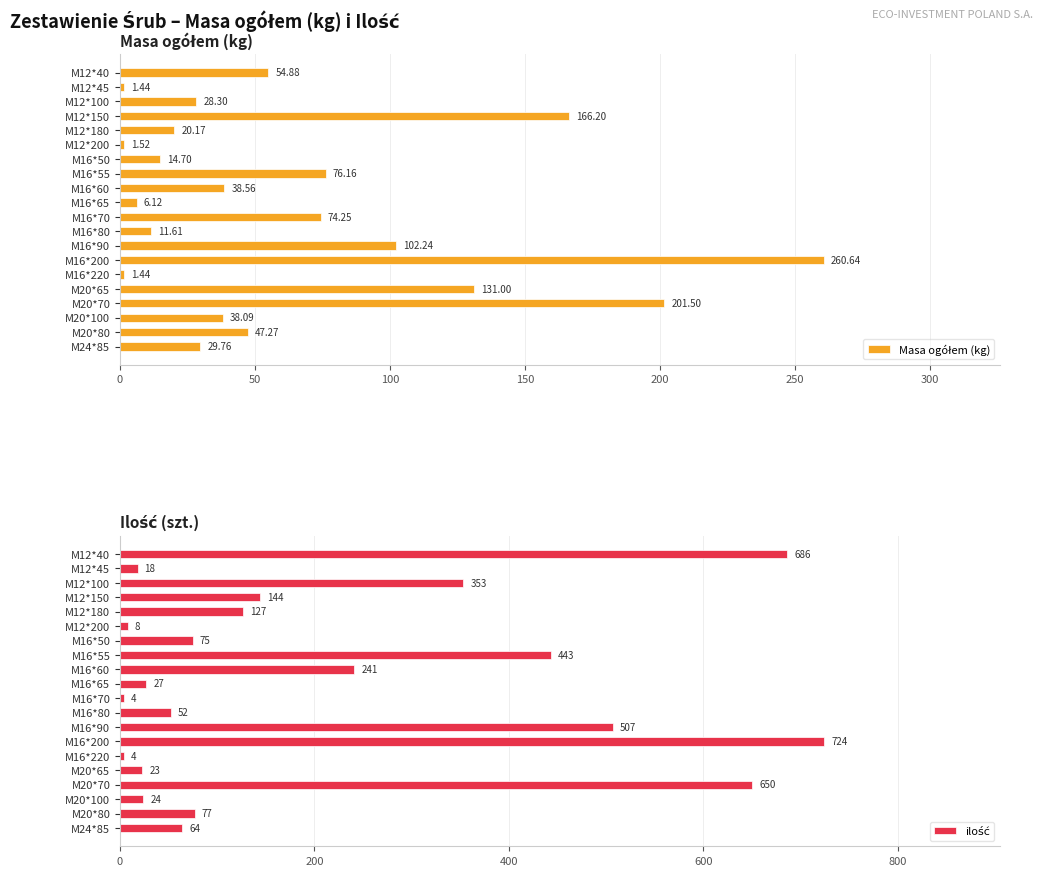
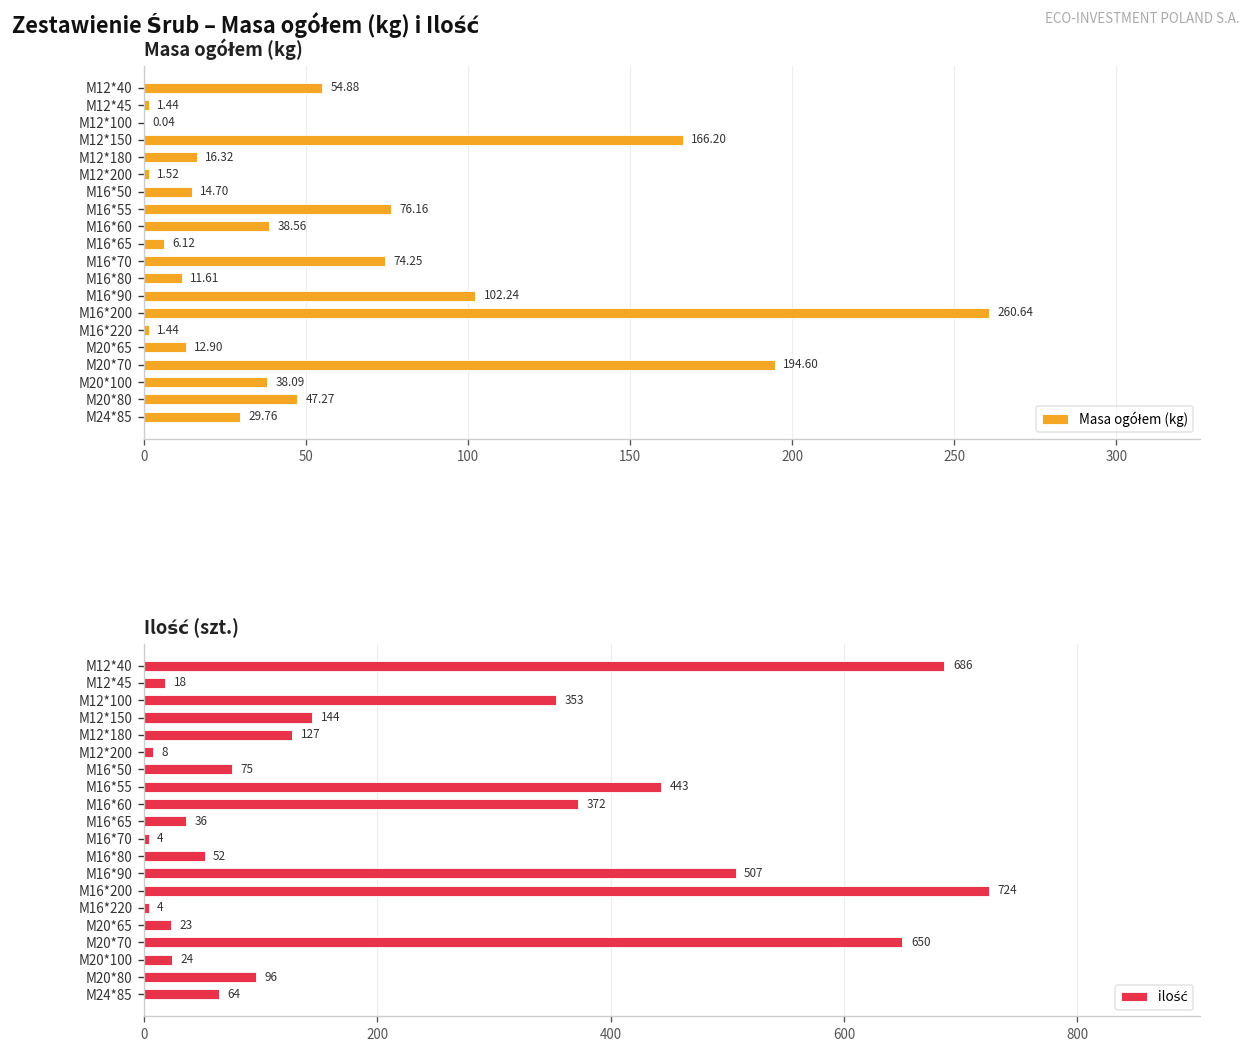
  {
    "Masa ogółem (kg)": {
      "M12*40": 54.88,
      "M12*45": 1.44,
-     "M12*100": 28.30,
+     "M12*100": 0.04,
      "M12*150": 166.20,
-     "M12*180": 20.17,
+     "M12*180": 16.32,
      "M12*200": 1.52,
      "M16*50": 14.70,
      "M16*55": 76.16,
      "M16*60": 38.56,
      "M16*65": 6.12,
      "M16*70": 74.25,
      "M16*80": 11.61,
      "M16*90": 102.24,
      "M16*200": 260.64,
      "M16*220": 1.44,
-     "M20*65": 131.00,
-     "M20*70": 201.50,
+     "M20*65": 12.90,
+     "M20*70": 194.60,
      "M20*100": 38.09,
      "M20*80": 47.27,
      "M24*85": 29.76
    },
    "Ilość (szt.)": {
      "M12*40": 686,
      "M12*45": 18,
      "M12*100": 353,
      "M12*150": 144,
      "M12*180": 127,
      "M12*200": 8,
      "M16*50": 75,
      "M16*55": 443,
-     "M16*60": 241,
-     "M16*65": 27,
+     "M16*60": 372,
+     "M16*65": 36,
      "M16*70": 4,
      "M16*80": 52,
      "M16*90": 507,
      "M16*200": 724,
      "M16*220": 4,
      "M20*65": 23,
      "M20*70": 650,
      "M20*100": 24,
-     "M20*80": 77,
+     "M20*80": 96,
      "M24*85": 64
    }
  }
